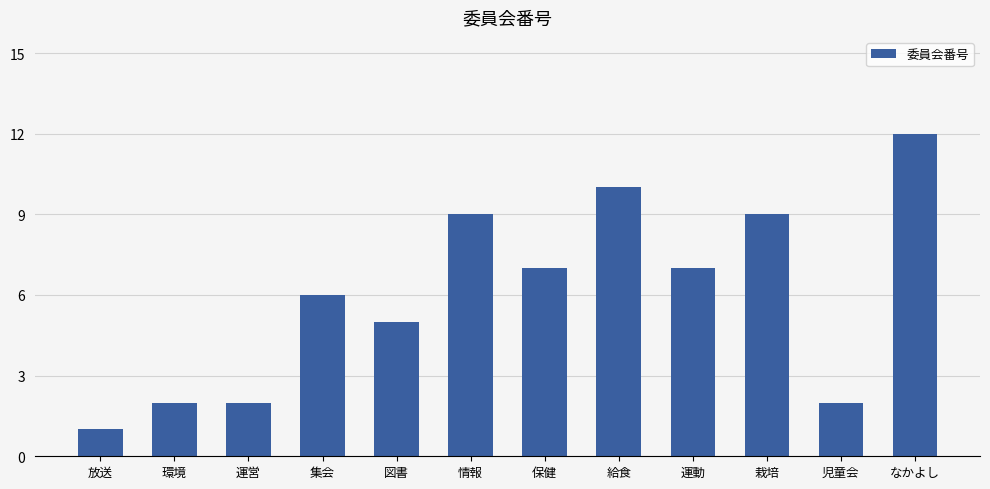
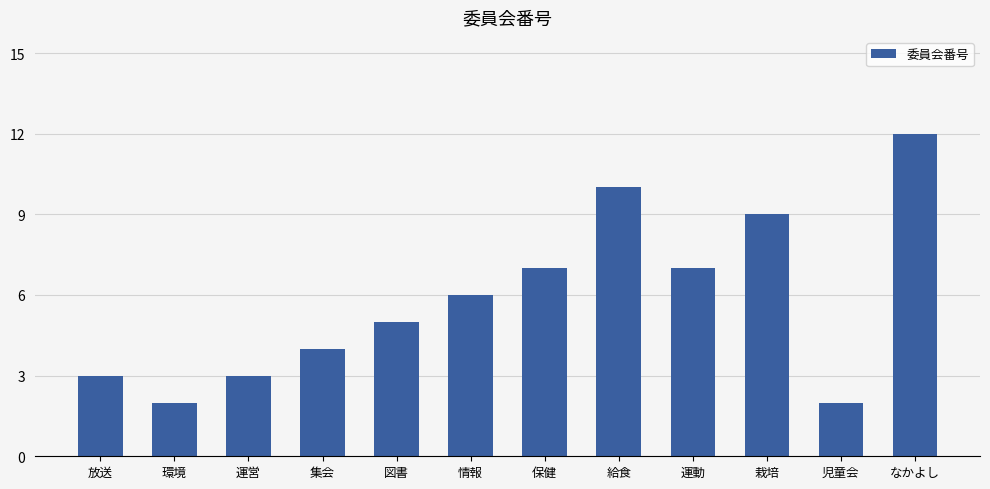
  {
-   "放送": 1,
+   "放送": 3,
    "環境": 2,
-   "運営": 2,
-   "集会": 6,
+   "運営": 3,
+   "集会": 4,
    "図書": 5,
-   "情報": 9,
+   "情報": 6,
    "保健": 7,
    "給食": 10,
    "運動": 7,
    "栽培": 9,
    "児童会": 2,
    "なかよし": 12
  }
